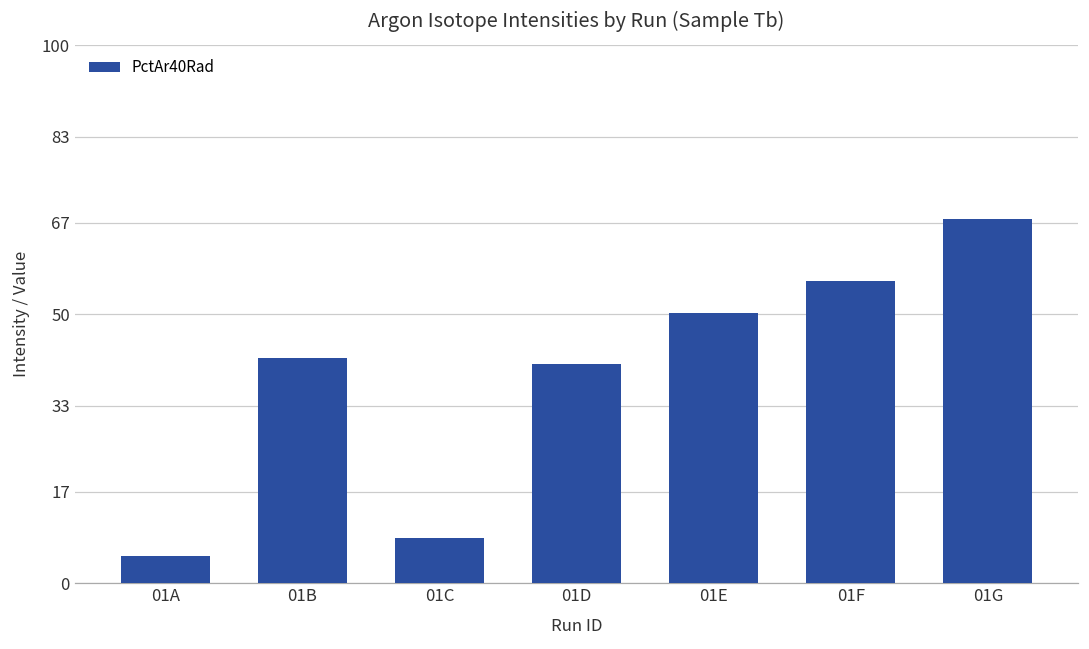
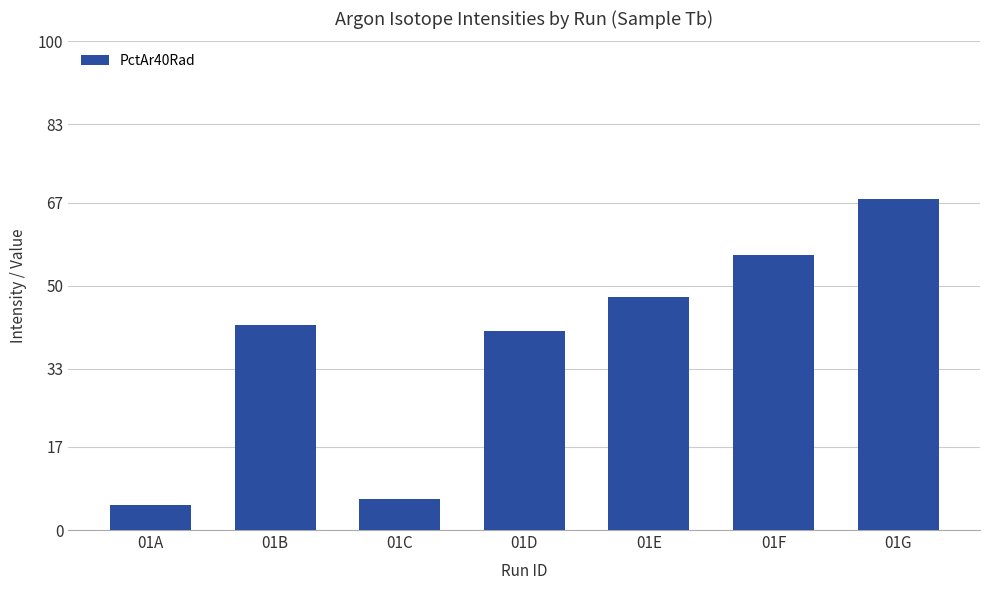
  {
    "01A": 5,
    "01B": 42,
-   "01C": 8,
+   "01C": 6,
    "01D": 41,
-   "01E": 50,
+   "01E": 48,
    "01F": 56,
    "01G": 68
  }
